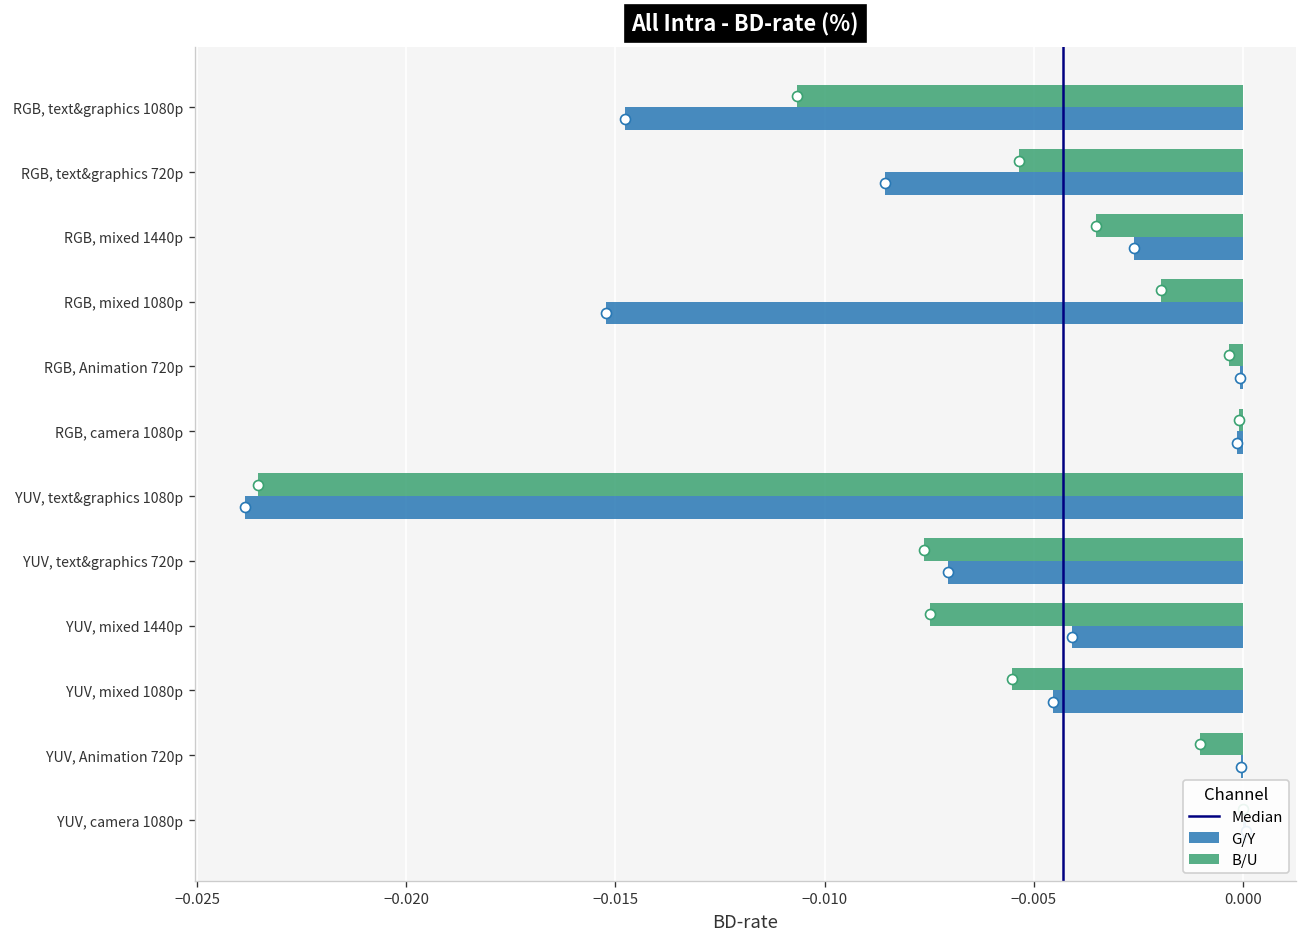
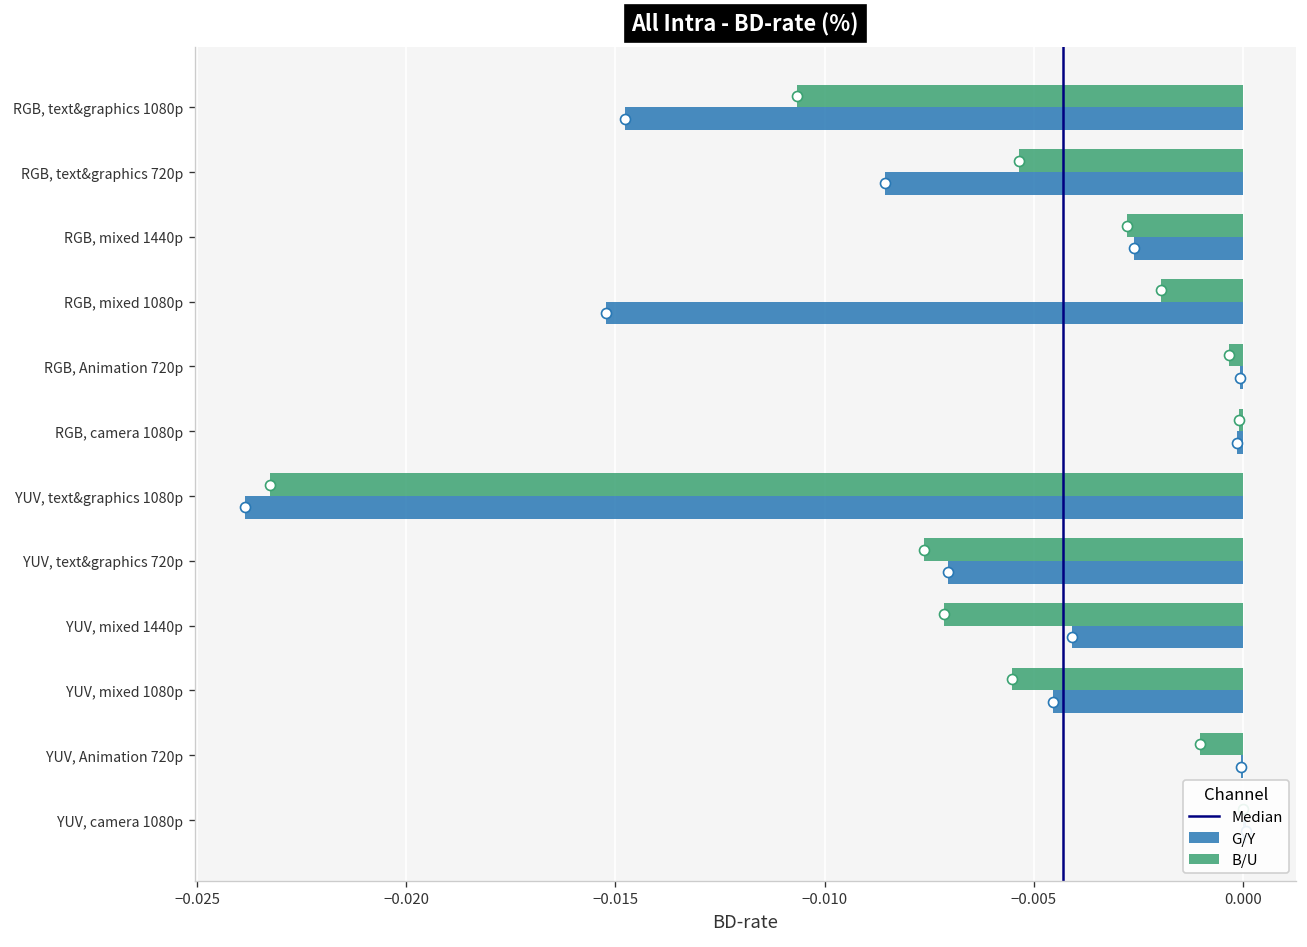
  {
    "G/Y": {
      "RGB, text&graphics 1080p": -0.0148,
      "RGB, text&graphics 720p": -0.0086,
      "RGB, mixed 1440p": -0.0026,
      "RGB, mixed 1080p": -0.0152,
      "RGB, camera 1080p": -0.0001,
      "YUV, text&graphics 1080p": -0.0239,
      "YUV, text&graphics 720p": -0.0071,
      "YUV, mixed 1440p": -0.0041,
      "YUV, mixed 1080p": -0.0045
    },
    "B/U": {
      "RGB, text&graphics 1080p": -0.0107,
      "RGB, text&graphics 720p": -0.0053,
-     "RGB, mixed 1440p": -0.0035,
+     "RGB, mixed 1440p": -0.0028,
      "RGB, mixed 1080p": -0.0019,
      "RGB, Animation 720p": -0.0003,
      "RGB, camera 1080p": -0.0001,
-     "YUV, text&graphics 1080p": -0.0235,
+     "YUV, text&graphics 1080p": -0.0233,
      "YUV, text&graphics 720p": -0.0076,
-     "YUV, mixed 1440p": -0.0075,
+     "YUV, mixed 1440p": -0.0071,
      "YUV, mixed 1080p": -0.0055,
      "YUV, Animation 720p": -0.0010
    }
  }
